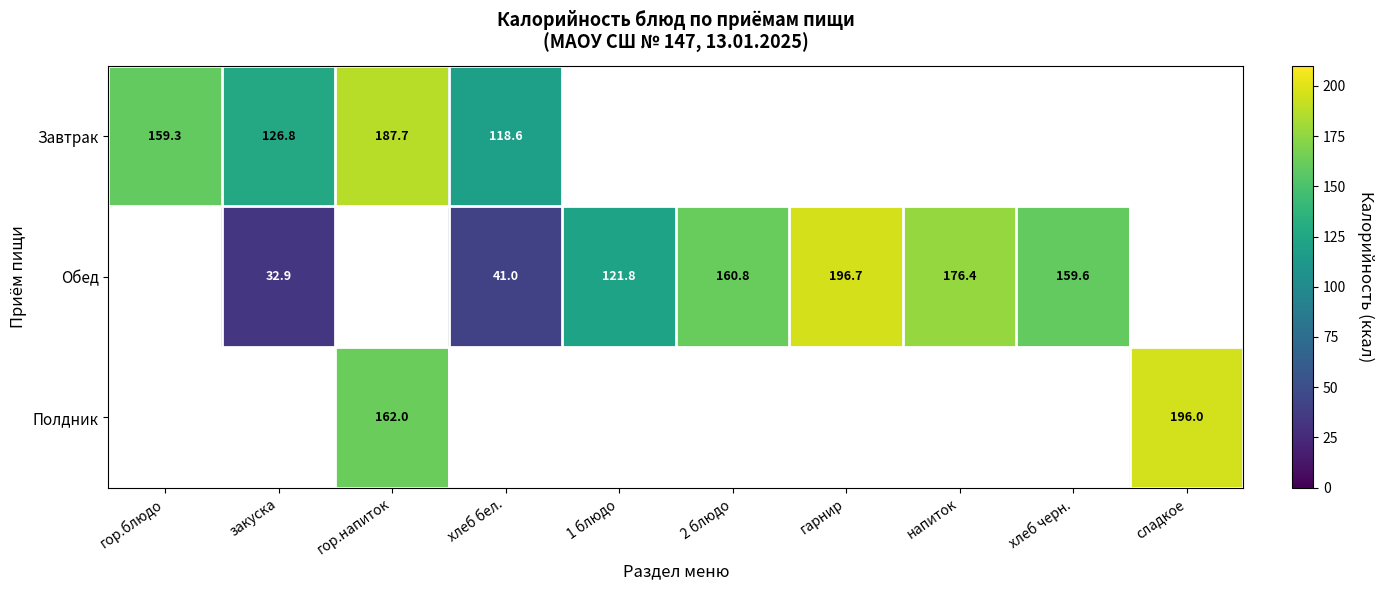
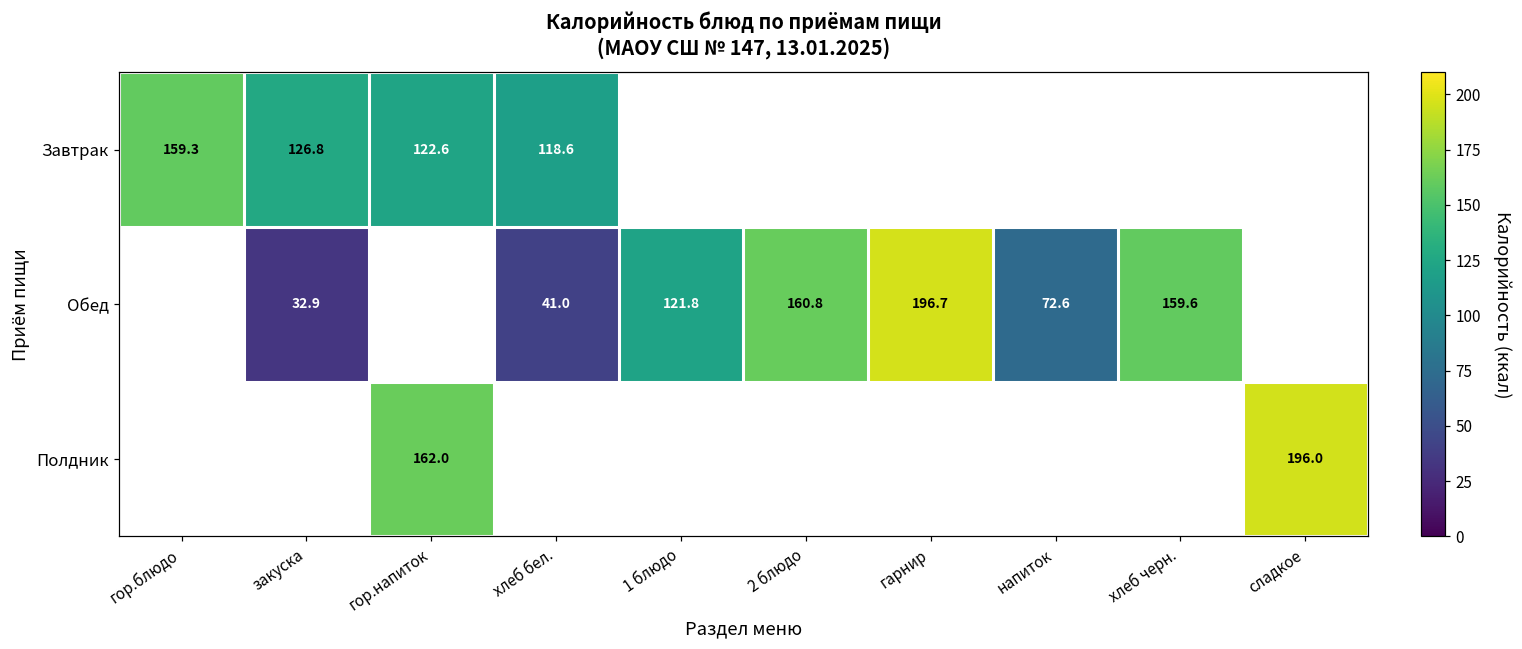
  {
    "Завтрак": {
      "гор.блюдо": 159.3,
      "закуска": 126.8,
-     "гор.напиток": 187.7,
+     "гор.напиток": 122.6,
      "хлеб бел.": 118.6
    },
    "Обед": {
      "закуска": 32.9,
      "хлеб бел.": 41.0,
      "1 блюдо": 121.8,
      "2 блюдо": 160.8,
      "гарнир": 196.7,
-     "напиток": 176.4,
+     "напиток": 72.6,
      "хлеб черн.": 159.6
    },
    "Полдник": {
      "гор.напиток": 162.0,
      "сладкое": 196.0
    }
  }
